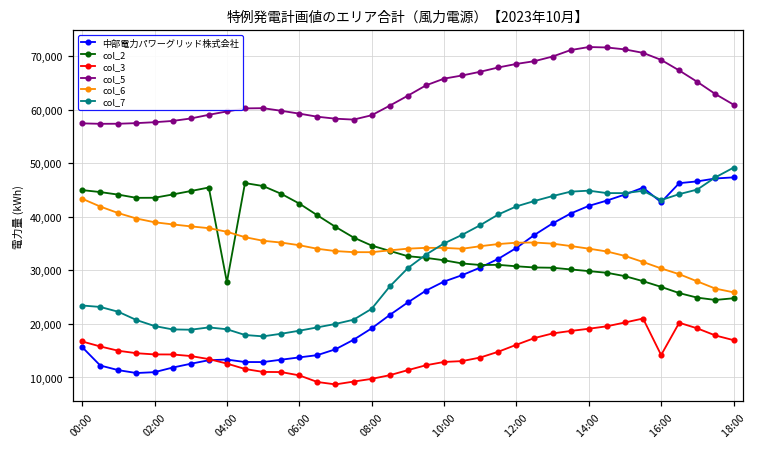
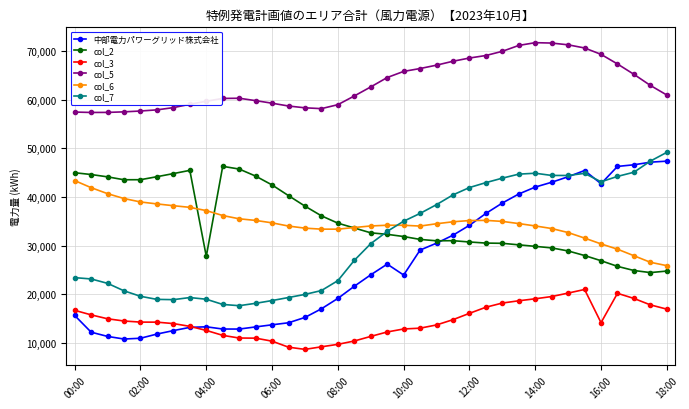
  {
    "中部電力パワーグリッド株式会社": {
      "00:00": "16,000",
      "02:00": "11,000",
      "04:00": "13,000",
      "06:00": "14,000",
      "08:00": "19,000",
-     "10:00": "28,000",
+     "10:00": "24,000",
      "12:00": "34,000",
      "14:00": "42,000",
      "18:00": "47,000"
    },
    "col_2": {
      "00:00": "45,000",
      "02:00": "44,000",
      "04:00": "28,000",
      "06:00": "42,000",
      "08:00": "35,000",
      "10:00": "32,000",
      "12:00": "31,000",
      "14:00": "30,000",
      "16:00": "27,000",
      "18:00": "25,000"
    },
    "col_3": {
      "00:00": "17,000",
      "02:00": "14,000",
      "04:00": "13,000",
      "06:00": "10,000",
      "08:00": "10,000",
      "10:00": "13,000",
      "12:00": "16,000",
      "14:00": "19,000",
      "16:00": "14,000",
      "18:00": "17,000"
    },
    "col_5": {
      "00:00": "57,000",
      "02:00": "58,000",
      "06:00": "59,000",
      "08:00": "59,000",
      "10:00": "66,000",
      "12:00": "69,000",
      "14:00": "72,000",
      "16:00": "69,000",
      "18:00": "61,000"
    },
    "col_6": {
      "00:00": "43,000",
      "02:00": "39,000",
      "04:00": "37,000",
      "06:00": "35,000",
      "08:00": "33,000",
      "10:00": "34,000",
      "12:00": "35,000",
      "14:00": "34,000",
      "16:00": "30,000",
      "18:00": "26,000"
    },
    "col_7": {
      "00:00": "23,000",
      "02:00": "20,000",
      "04:00": "19,000",
      "06:00": "19,000",
      "08:00": "23,000",
      "10:00": "35,000",
      "12:00": "42,000",
      "14:00": "45,000",
      "18:00": "49,000"
    }
  }
